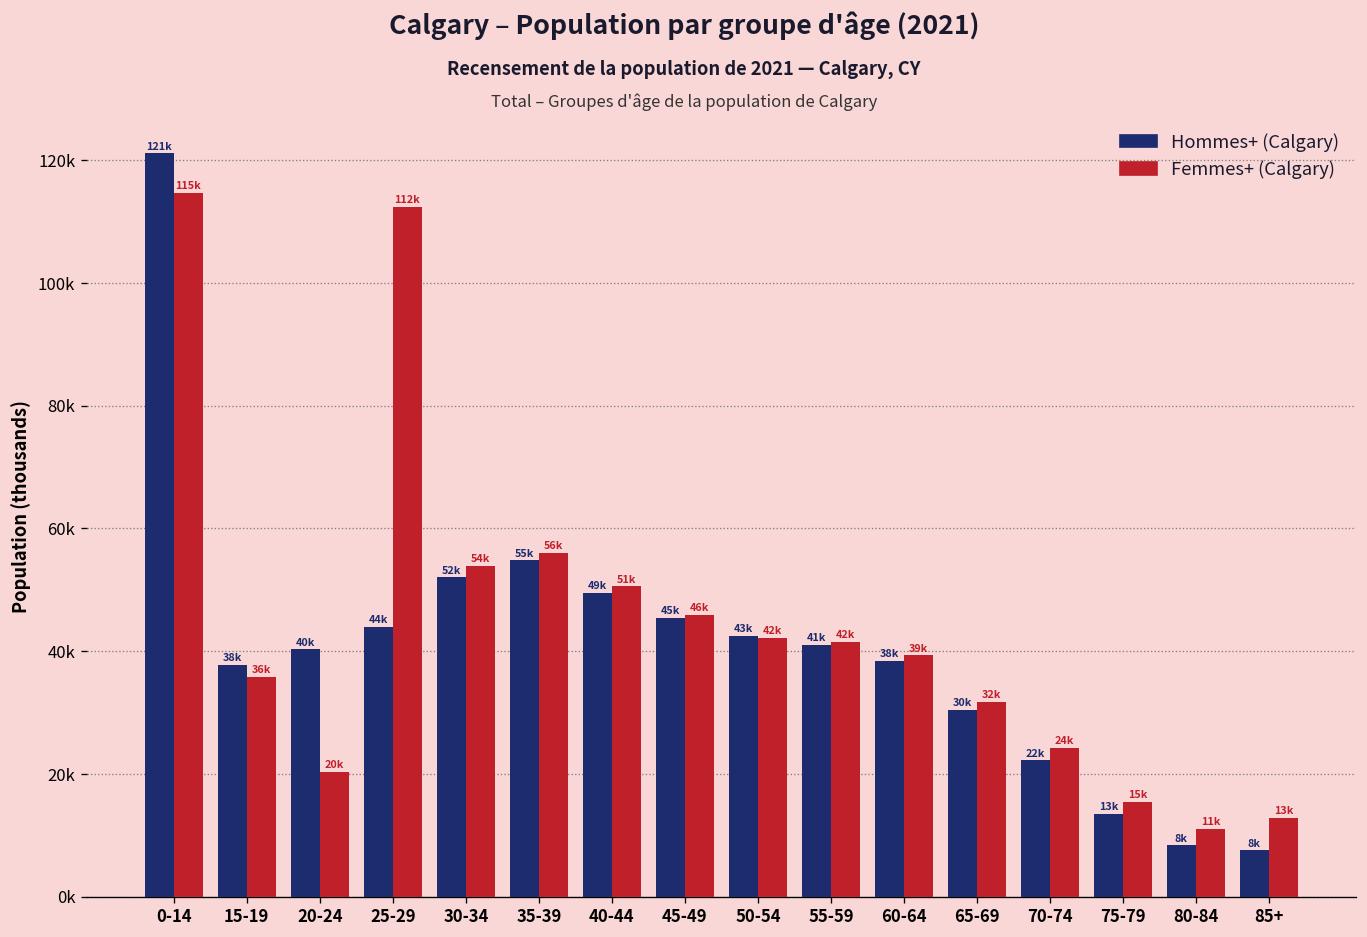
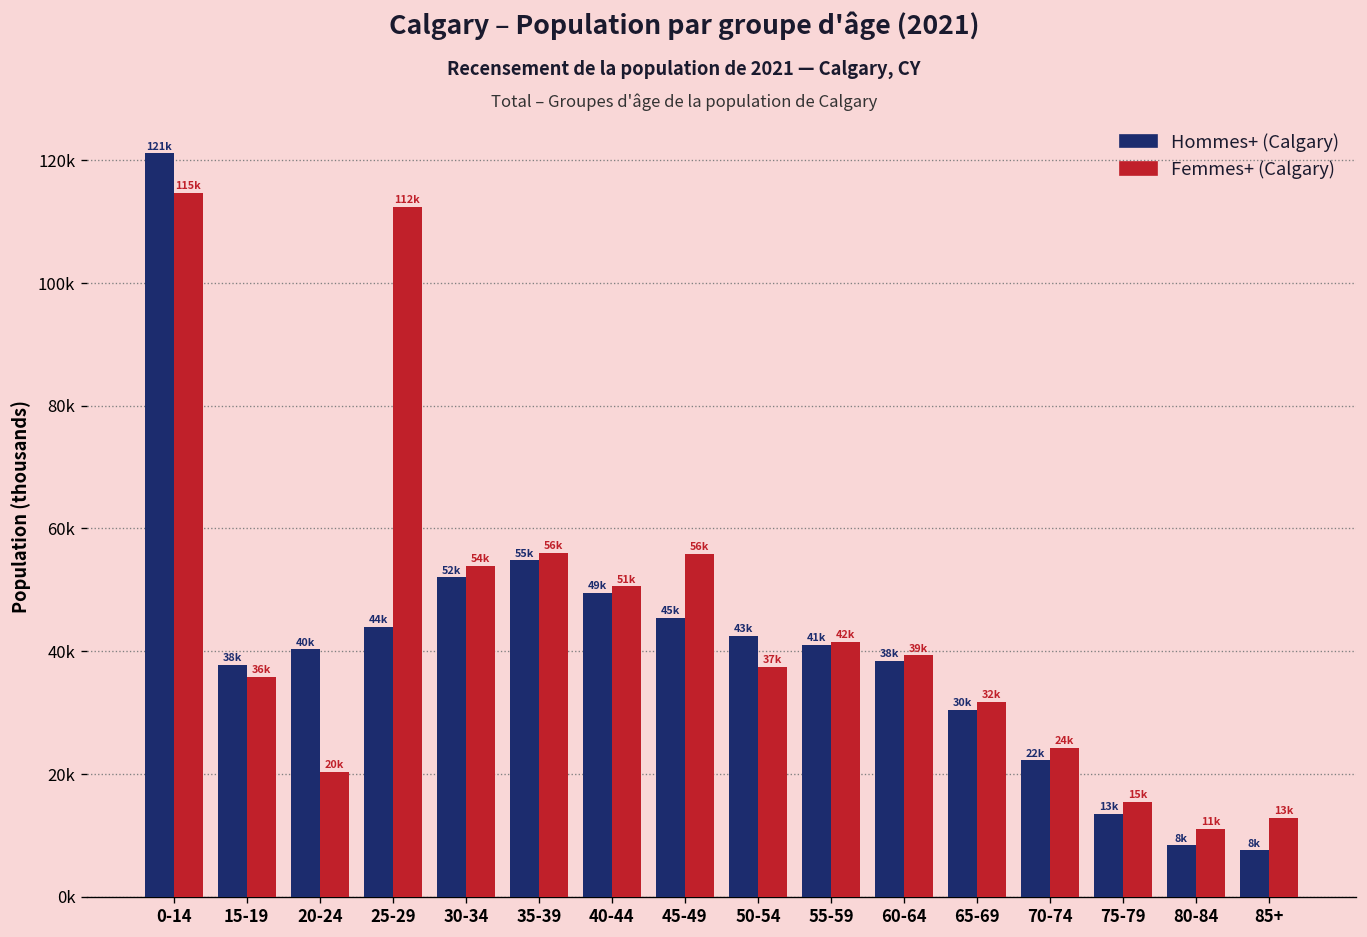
  {
    "Hommes+ (Calgary)": {
      "0-14": "121k",
      "15-19": "38k",
      "20-24": "40k",
      "25-29": "44k",
      "30-34": "52k",
      "35-39": "55k",
      "40-44": "49k",
      "45-49": "45k",
      "50-54": "43k",
      "55-59": "41k",
      "60-64": "38k",
      "65-69": "30k",
      "70-74": "22k",
      "75-79": "13k",
      "80-84": "8k",
      "85+": "8k"
    },
    "Femmes+ (Calgary)": {
      "0-14": "115k",
      "15-19": "36k",
      "20-24": "20k",
      "25-29": "112k",
      "30-34": "54k",
      "35-39": "56k",
      "40-44": "51k",
-     "45-49": "46k",
-     "50-54": "42k",
+     "45-49": "56k",
+     "50-54": "37k",
      "55-59": "42k",
      "60-64": "39k",
      "65-69": "32k",
      "70-74": "24k",
      "75-79": "15k",
      "80-84": "11k",
      "85+": "13k"
    }
  }
